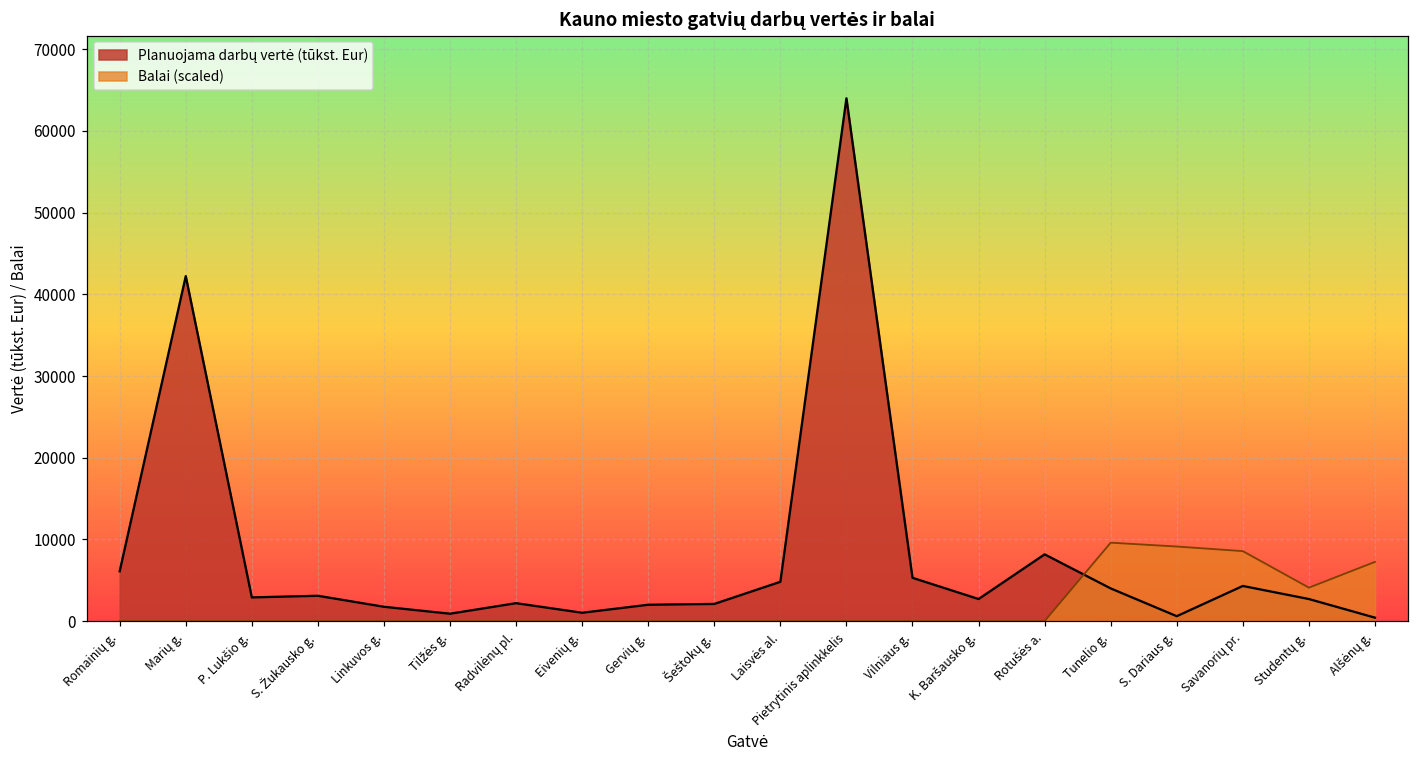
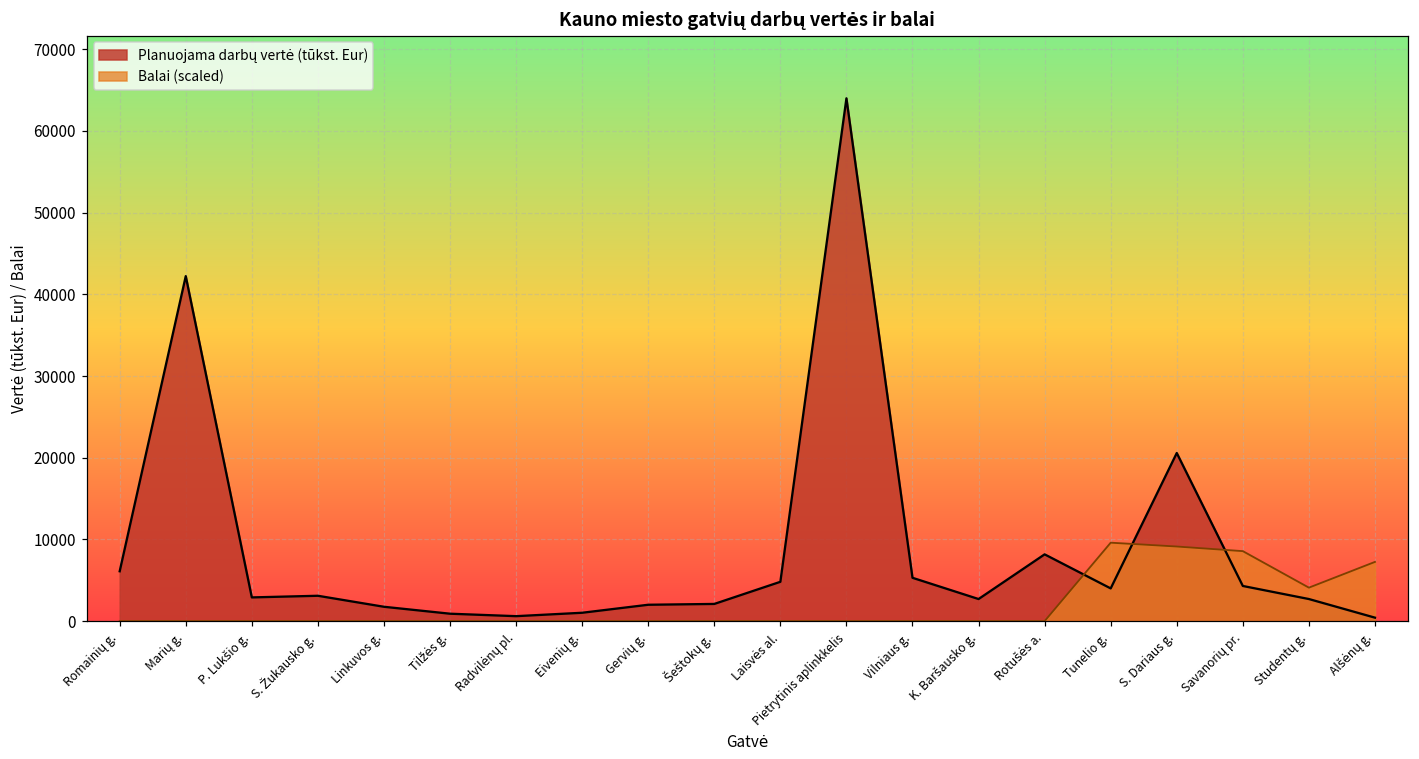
  {
    "Planuojama darbų vertė (tūkst. Eur)": {
      "Romainių g.": 6000,
      "Marių g.": 42000,
      "P. Lukšio g.": 3000,
      "S. Žukausko g.": 3000,
      "Linkuvos g.": 2000,
      "Tilžės g.": 1000,
-     "Radvilėnų pl.": 2000,
+     "Radvilėnų pl.": 1000,
      "Eivenių g.": 1000,
      "Gervių g.": 2000,
      "Šeštokų g.": 2000,
      "Laisvės al.": 5000,
      "Pietrytinis aplinkkelis": 64000,
      "Vilniaus g.": 5000,
      "K. Baršausko g.": 3000,
      "Rotušės a.": 8000,
      "Tunelio g.": 4000,
-     "S. Dariaus g.": 1000,
+     "S. Dariaus g.": 21000,
      "Savanorių pr.": 4000,
      "Studentų g.": 3000,
      "Alšėnų g.": 0
    },
    "Balai (scaled)": {
      "Romainių g.": 0,
      "Marių g.": 0,
      "P. Lukšio g.": 0,
      "S. Žukausko g.": 0,
      "Linkuvos g.": 0,
      "Tilžės g.": 0,
      "Radvilėnų pl.": 0,
      "Eivenių g.": 0,
      "Gervių g.": 0,
      "Šeštokų g.": 0,
      "Laisvės al.": 0,
      "Pietrytinis aplinkkelis": 0,
      "Vilniaus g.": 0,
      "K. Baršausko g.": 0,
      "Rotušės a.": 0,
      "Tunelio g.": 10000,
      "S. Dariaus g.": 9000,
      "Savanorių pr.": 9000,
      "Studentų g.": 4000,
      "Alšėnų g.": 7000
    }
  }
